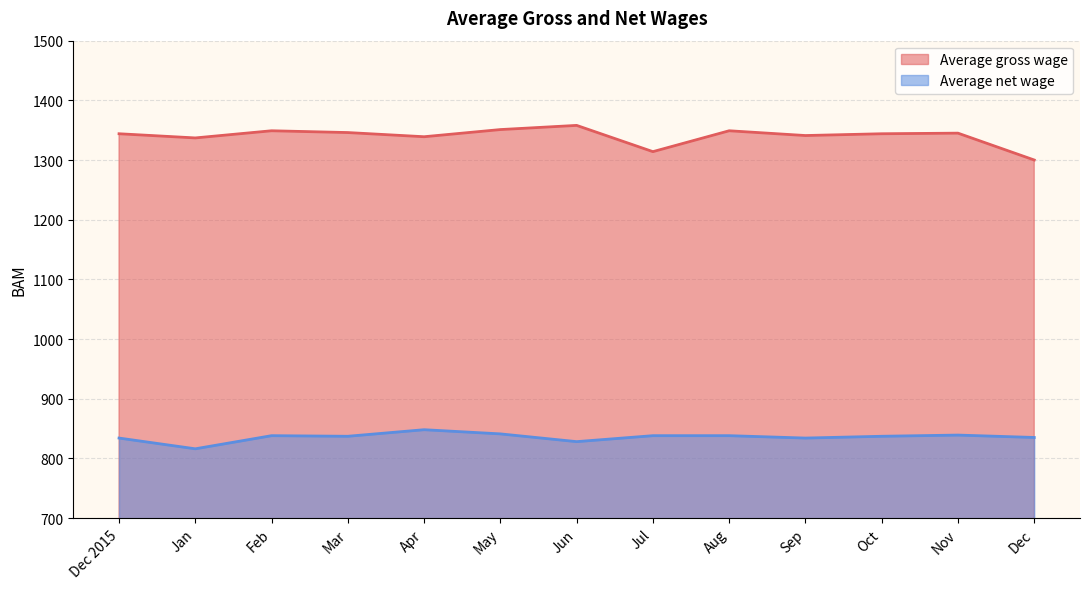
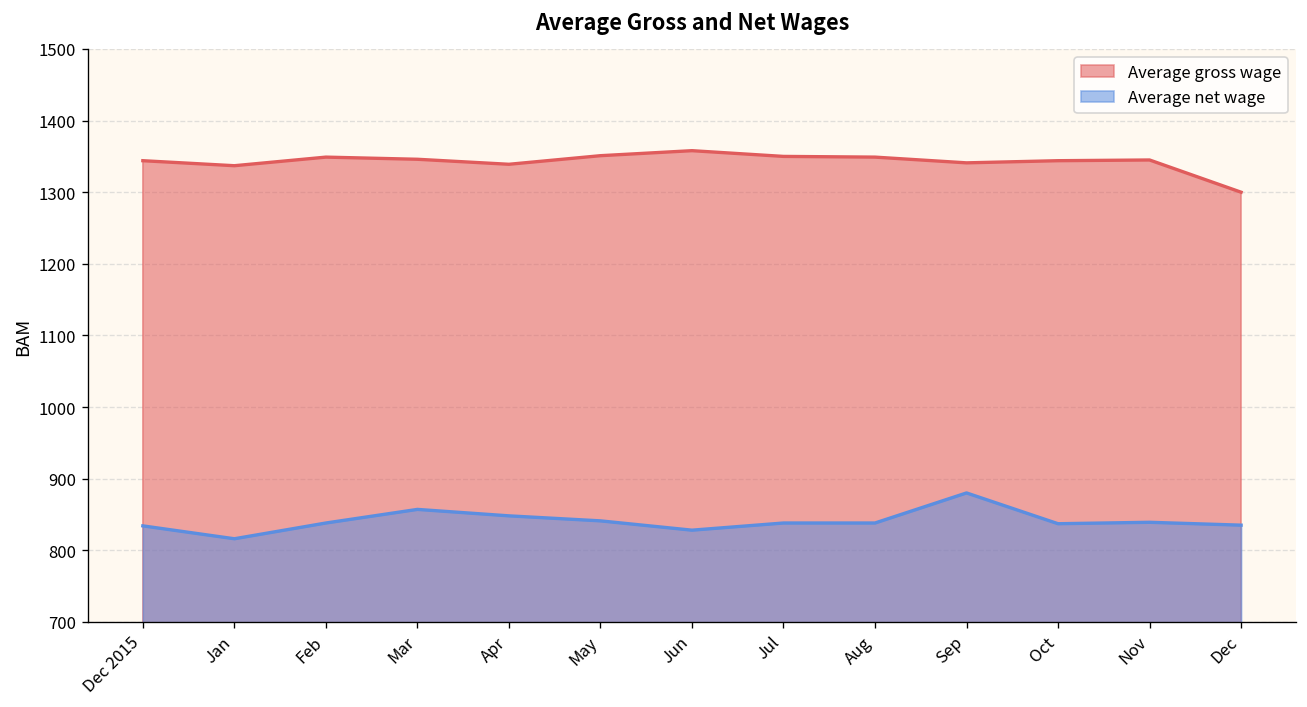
  {
    "Average gross wage": {
      "Dec 2015": 1340,
      "Jan": 1340,
      "Feb": 1350,
      "Mar": 1350,
      "Apr": 1340,
      "May": 1350,
      "Jun": 1360,
-     "Jul": 1310,
+     "Jul": 1350,
      "Aug": 1350,
      "Sep": 1340,
      "Oct": 1340,
      "Nov": 1350,
      "Dec": 1300
    },
    "Average net wage": {
      "Dec 2015": 830,
      "Jan": 820,
      "Feb": 840,
-     "Mar": 840,
+     "Mar": 860,
      "Apr": 850,
      "May": 840,
      "Jun": 830,
      "Jul": 840,
      "Aug": 840,
-     "Sep": 830,
+     "Sep": 880,
      "Oct": 840,
      "Nov": 840,
      "Dec": 840
    }
  }
